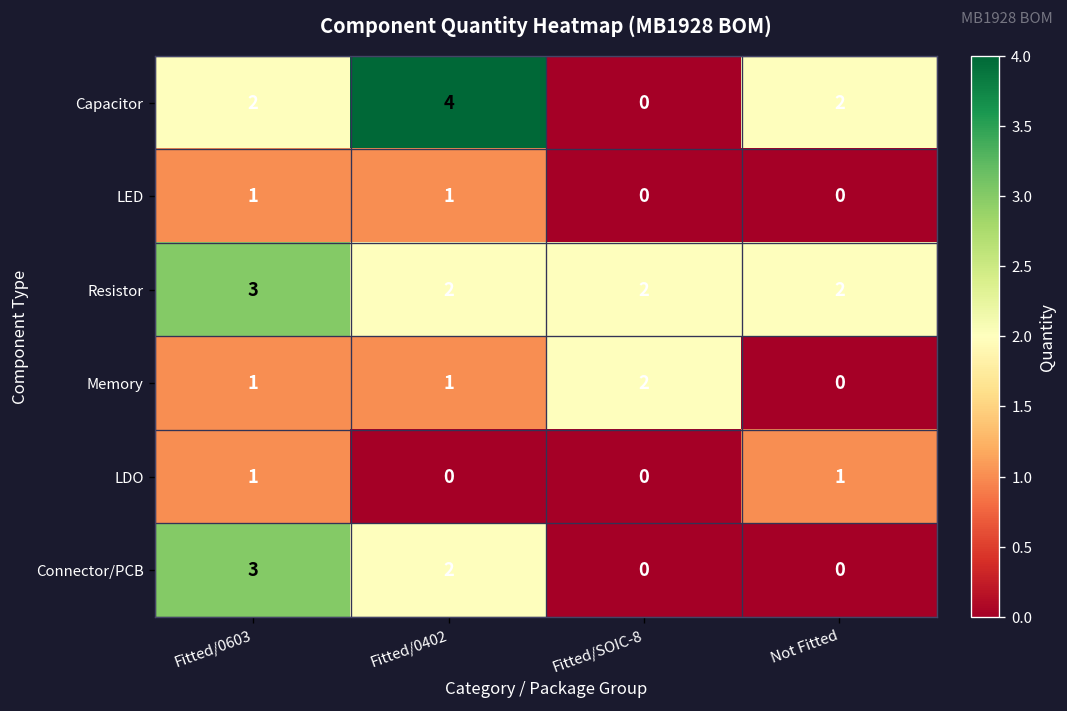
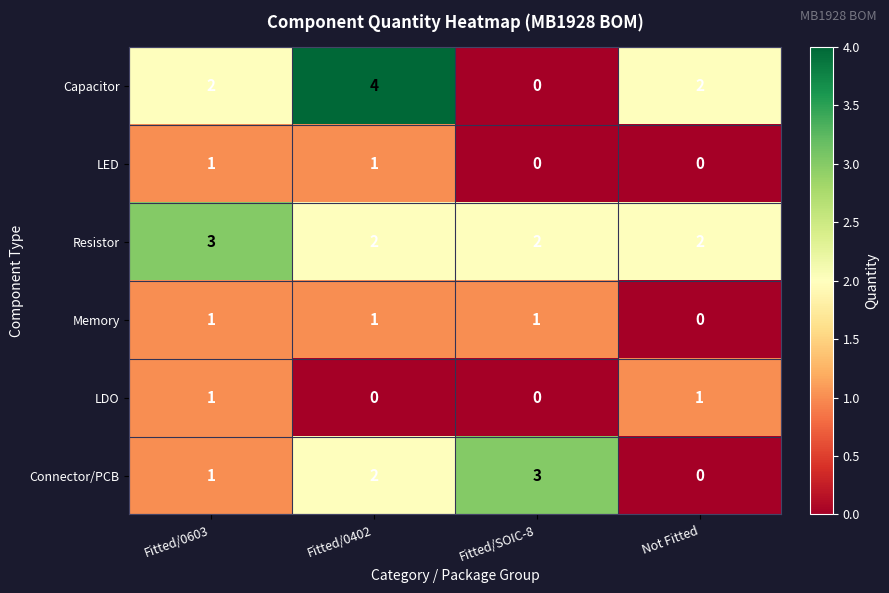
  {
    "Capacitor": {
      "Fitted/0603": 2,
      "Fitted/0402": 4,
      "Fitted/SOIC-8": 0,
      "Not Fitted": 2
    },
    "LED": {
      "Fitted/0603": 1,
      "Fitted/0402": 1,
      "Fitted/SOIC-8": 0,
      "Not Fitted": 0
    },
    "Resistor": {
      "Fitted/0603": 3,
      "Fitted/0402": 2,
      "Fitted/SOIC-8": 2,
      "Not Fitted": 2
    },
    "Memory": {
      "Fitted/0603": 1,
      "Fitted/0402": 1,
-     "Fitted/SOIC-8": 2,
+     "Fitted/SOIC-8": 1,
      "Not Fitted": 0
    },
    "LDO": {
      "Fitted/0603": 1,
      "Fitted/0402": 0,
      "Fitted/SOIC-8": 0,
      "Not Fitted": 1
    },
    "Connector/PCB": {
-     "Fitted/0603": 3,
+     "Fitted/0603": 1,
      "Fitted/0402": 2,
-     "Fitted/SOIC-8": 0,
+     "Fitted/SOIC-8": 3,
      "Not Fitted": 0
    }
  }
